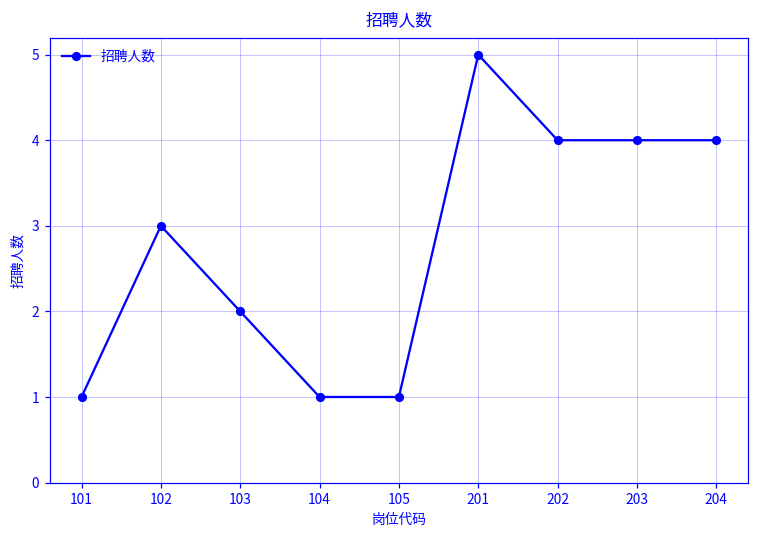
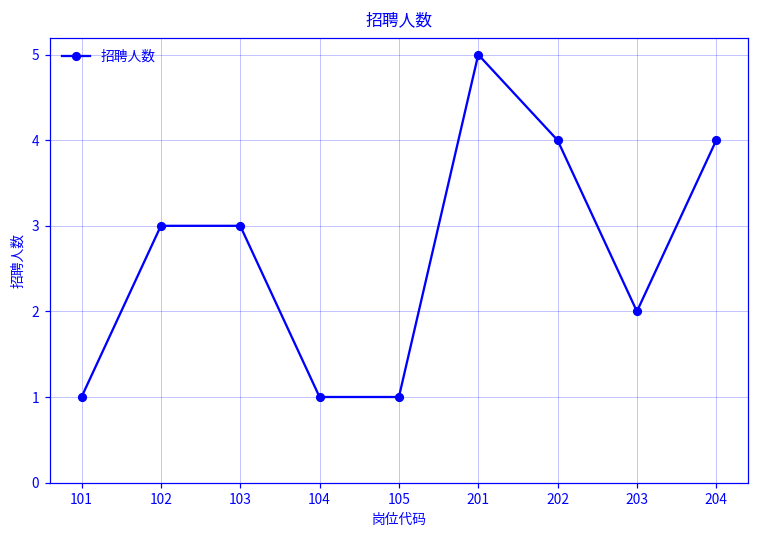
  {
    "101": 1,
    "102": 3,
-   "103": 2,
+   "103": 3,
    "104": 1,
    "105": 1,
    "201": 5,
    "202": 4,
-   "203": 4,
+   "203": 2,
    "204": 4
  }
